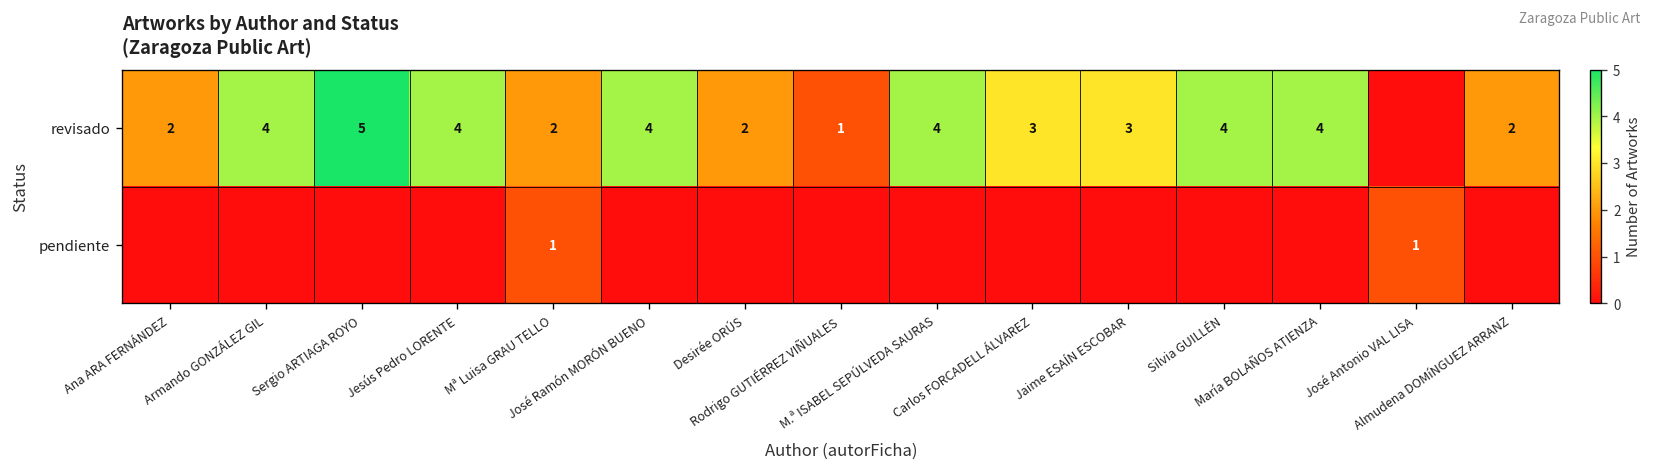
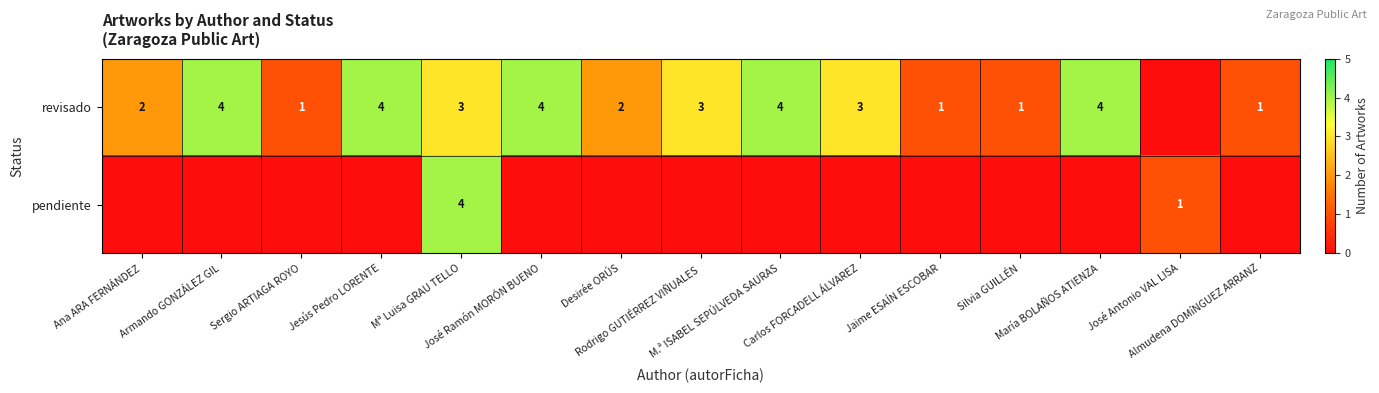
  {
    "revisado": {
      "Ana ARA FERNÁNDEZ": 2,
      "Armando GONZÁLEZ GIL": 4,
-     "Sergio ARTIAGA ROYO": 5,
+     "Sergio ARTIAGA ROYO": 1,
      "Jesús Pedro LORENTE": 4,
-     "Mª Luisa GRAU TELLO": 2,
+     "Mª Luisa GRAU TELLO": 3,
      "José Ramón MORÓN BUENO": 4,
      "Desirée ORÚS": 2,
-     "Rodrigo GUTIÉRREZ VIÑUALES": 1,
+     "Rodrigo GUTIÉRREZ VIÑUALES": 3,
      "M.ª ISABEL SEPÚLVEDA SAURAS": 4,
      "Carlos FORCADELL ÁLVAREZ": 3,
-     "Jaime ESAÍN ESCOBAR": 3,
-     "Silvia GUILLÉN": 4,
+     "Jaime ESAÍN ESCOBAR": 1,
+     "Silvia GUILLÉN": 1,
      "María BOLAÑOS ATIENZA": 4,
-     "Almudena DOMíNGUEZ ARRANZ": 2
+     "Almudena DOMíNGUEZ ARRANZ": 1
    },
    "pendiente": {
-     "Mª Luisa GRAU TELLO": 1,
+     "Mª Luisa GRAU TELLO": 4,
      "José Antonio VAL LISA": 1
    }
  }
